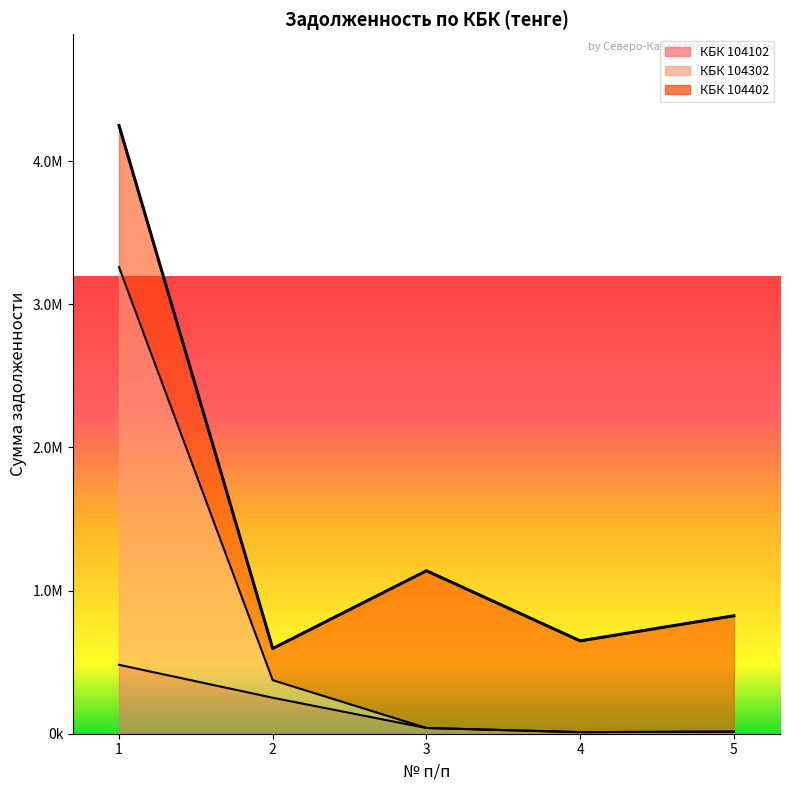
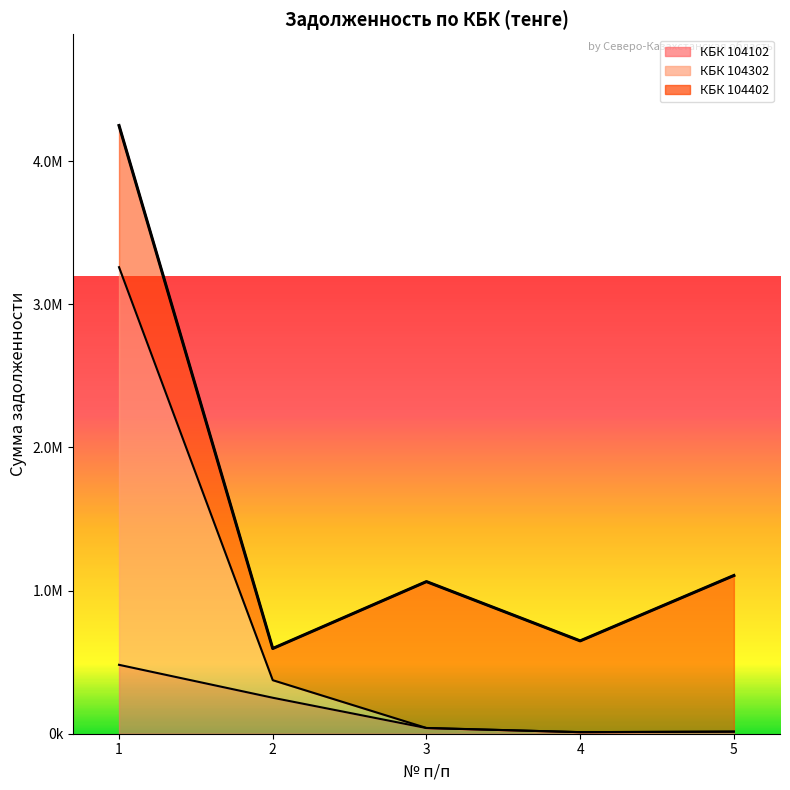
  {
    "КБК 104402": {
      "1": 990000,
      "2": 220000,
-     "3": 1100000,
+     "3": 1020000,
      "4": 640000,
-     "5": 810000
+     "5": 1090000
    }
  }
